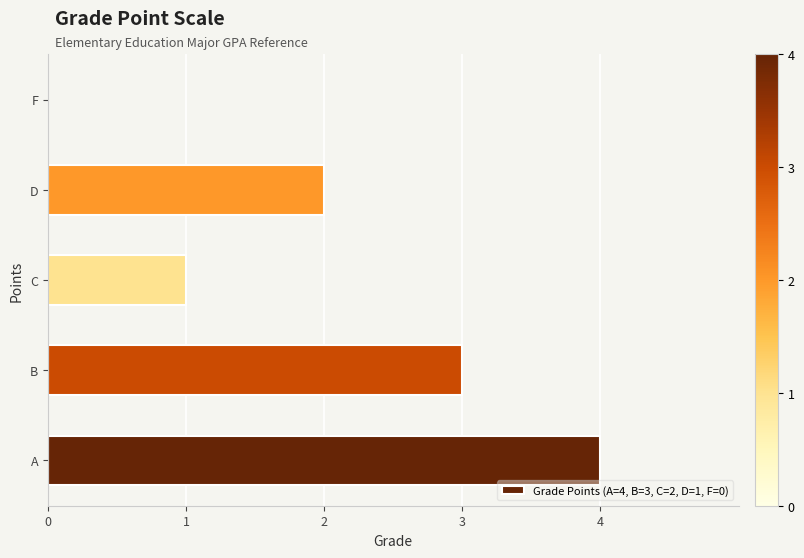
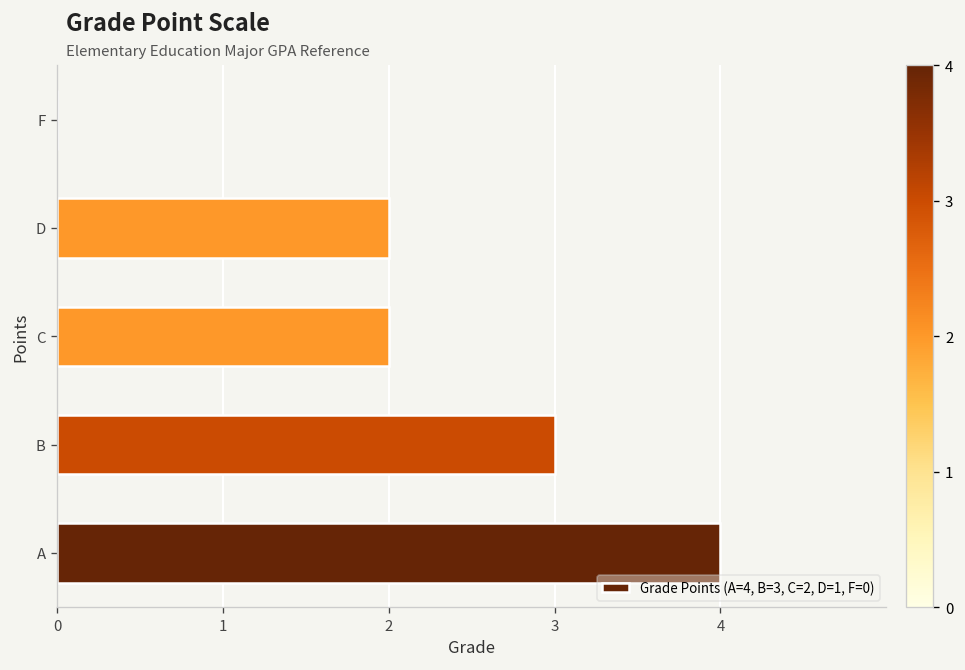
  {
    "F": 0,
    "D": 2,
-   "C": 1,
+   "C": 2,
    "B": 3,
    "A": 4
  }
